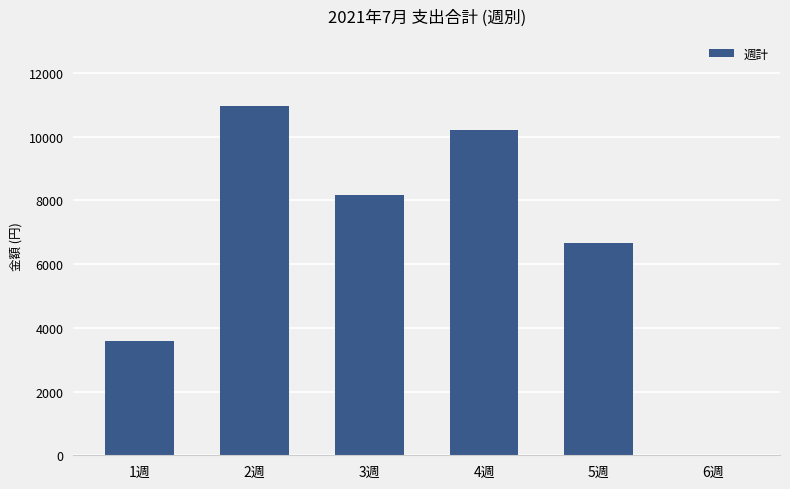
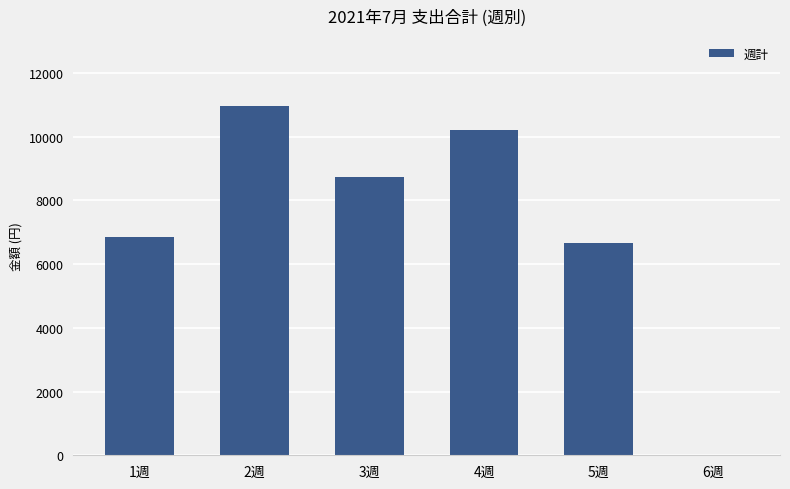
  {
-   "1週": 3600,
+   "1週": 6900,
    "2週": 11000,
-   "3週": 8200,
+   "3週": 8700,
    "4週": 10200,
    "5週": 6700,
    "6週": 0
  }
